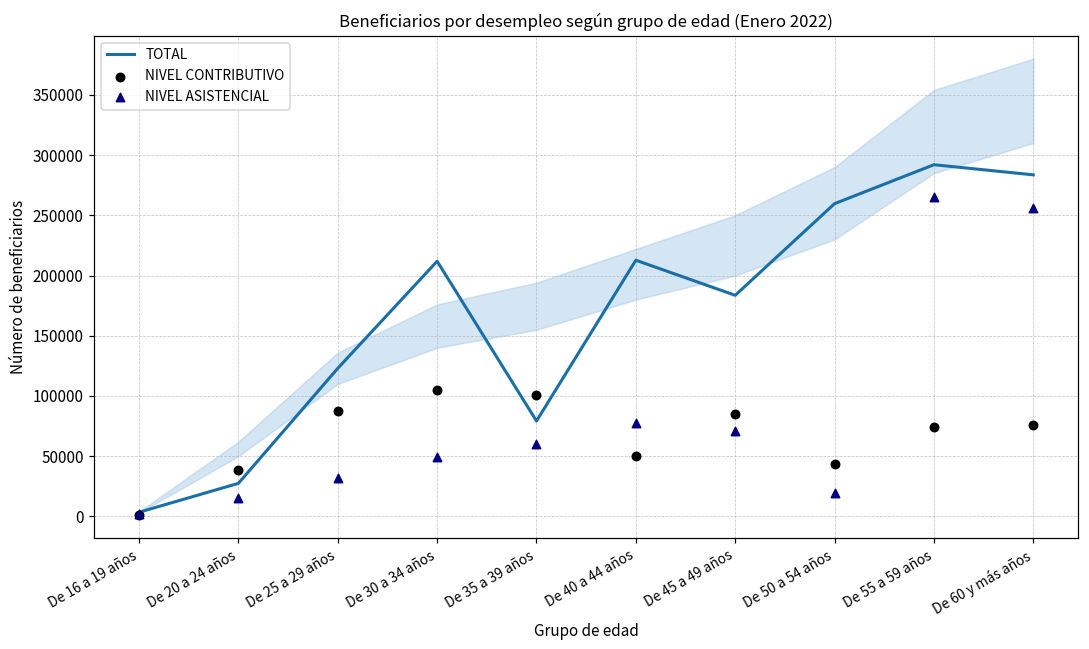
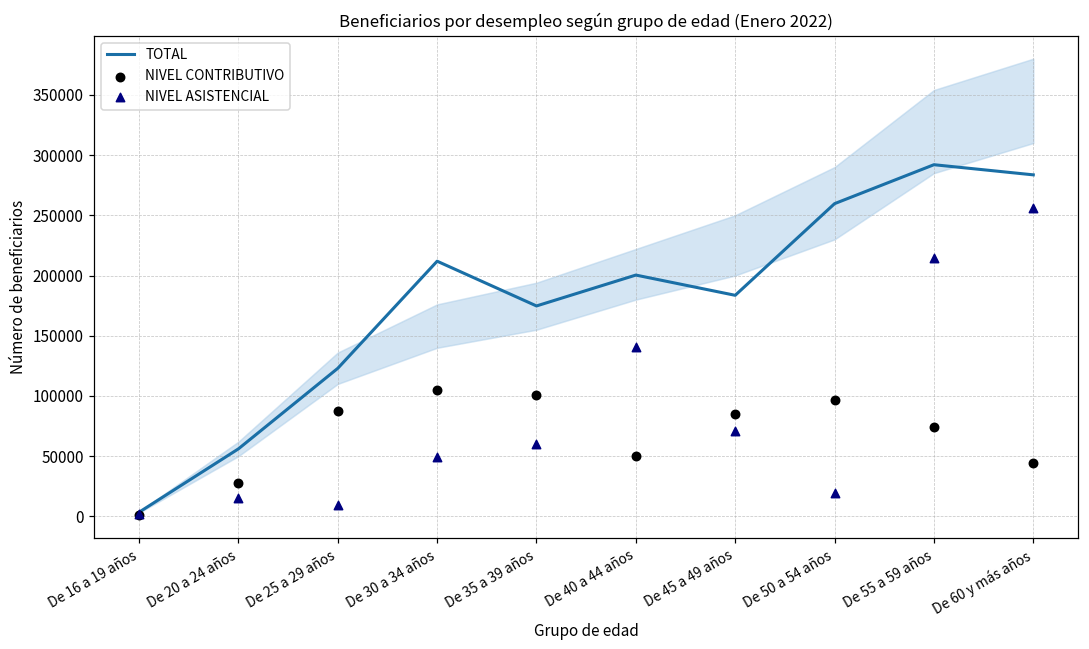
  {
    "TOTAL": {
-     "De 20 a 24 años": 27000,
+     "De 20 a 24 años": 56000,
      "De 25 a 29 años": 123000,
      "De 30 a 34 años": 212000,
-     "De 35 a 39 años": 79000,
-     "De 40 a 44 años": 213000,
+     "De 35 a 39 años": 175000,
+     "De 40 a 44 años": 200000,
      "De 45 a 49 años": 184000,
      "De 50 a 54 años": 260000,
      "De 55 a 59 años": 292000,
      "De 60 y más años": 284000
    },
    "NIVEL CONTRIBUTIVO": {
-     "De 20 a 24 años": 38000,
-     "De 50 a 54 años": 44000,
-     "De 60 y más años": 76000
+     "De 20 a 24 años": 28000,
+     "De 50 a 54 años": 97000,
+     "De 60 y más años": 44000
    },
    "NIVEL ASISTENCIAL": {
-     "De 25 a 29 años": 32000,
-     "De 40 a 44 años": 78000,
-     "De 55 a 59 años": 266000
+     "De 25 a 29 años": 10000,
+     "De 40 a 44 años": 140000,
+     "De 55 a 59 años": 214000
    }
  }
